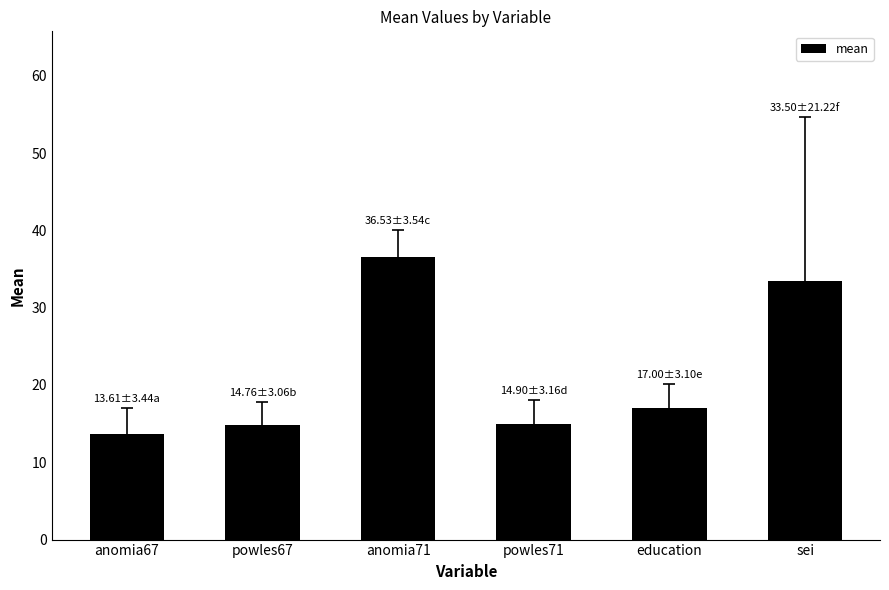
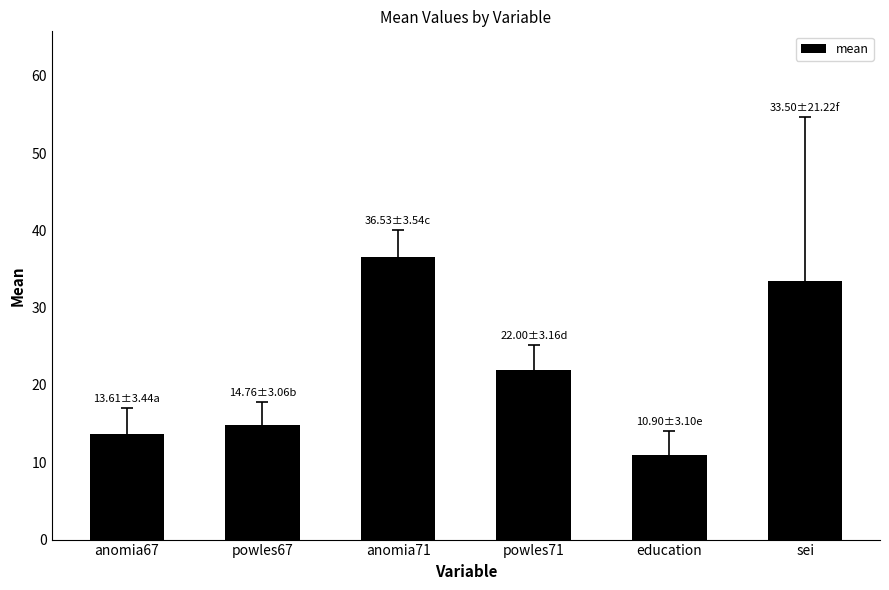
  {
    "mean": {
-     "powles71": "14.90±3.16d",
-     "education": "17.00±3.10e"
+     "powles71": "22.00±3.16d",
+     "education": "10.90±3.10e"
    }
  }
